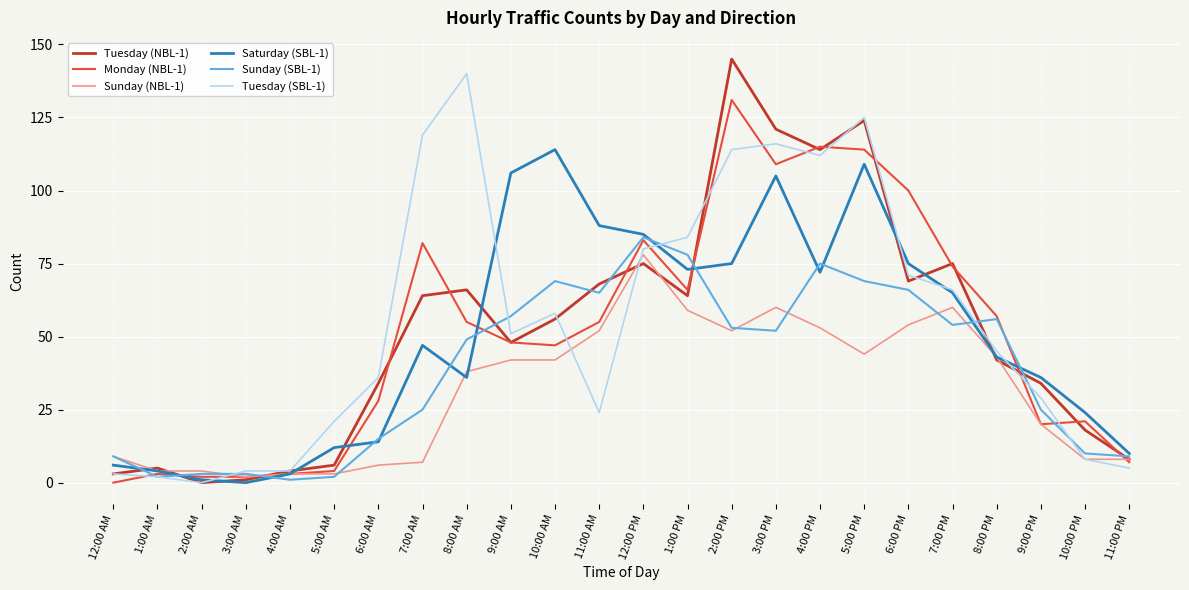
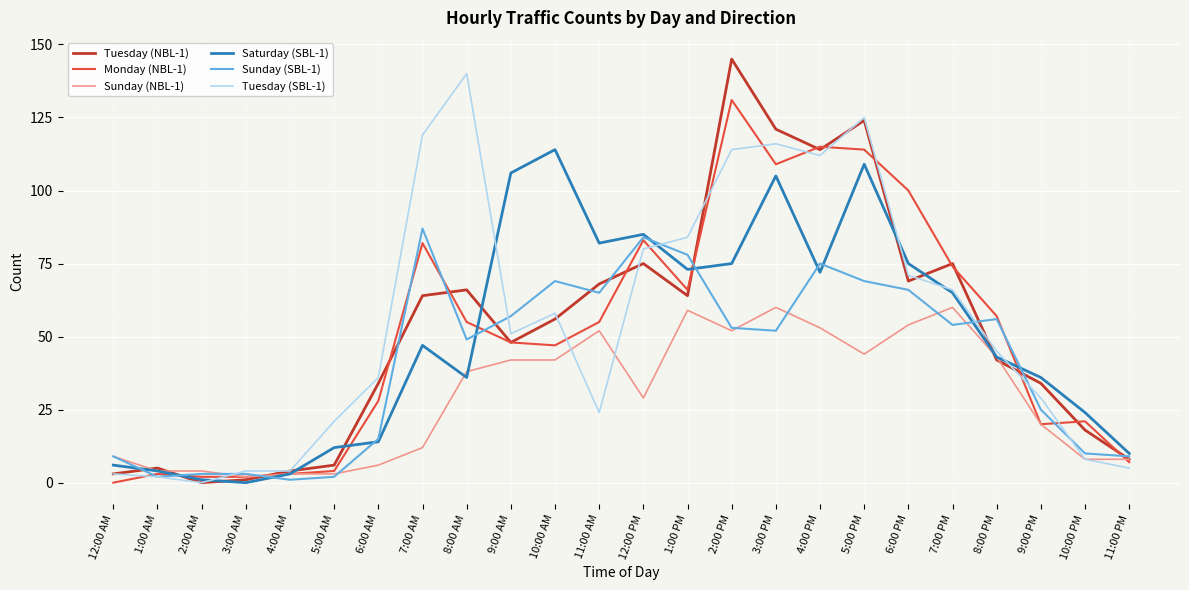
  {
    "Sunday (NBL-1)": {
      "2:00 AM": 4,
      "5:00 AM": 3,
      "6:00 AM": 6,
-     "7:00 AM": 7,
+     "7:00 AM": 12,
      "8:00 AM": 38,
      "9:00 AM": 42,
      "10:00 AM": 42,
      "11:00 AM": 52,
-     "12:00 PM": 78,
+     "12:00 PM": 29,
      "1:00 PM": 59,
      "2:00 PM": 52,
      "3:00 PM": 60,
      "4:00 PM": 53,
      "5:00 PM": 44,
      "6:00 PM": 54,
      "7:00 PM": 60
    },
    "Saturday (SBL-1)": {
      "12:00 AM": 6,
      "2:00 AM": 1,
      "3:00 AM": 0,
      "5:00 AM": 12,
      "6:00 AM": 14,
      "7:00 AM": 47,
      "8:00 AM": 36,
      "9:00 AM": 106,
      "10:00 AM": 114,
-     "11:00 AM": 88,
+     "11:00 AM": 82,
      "12:00 PM": 85,
      "1:00 PM": 73,
      "2:00 PM": 75,
      "3:00 PM": 105,
      "4:00 PM": 72,
      "5:00 PM": 109,
      "6:00 PM": 75,
      "7:00 PM": 65,
      "9:00 PM": 36,
      "10:00 PM": 24,
      "11:00 PM": 10
    },
    "Sunday (SBL-1)": {
      "2:00 AM": 3,
      "3:00 AM": 3,
      "4:00 AM": 1,
      "5:00 AM": 2,
      "6:00 AM": 15,
-     "7:00 AM": 25,
+     "7:00 AM": 87,
      "8:00 AM": 49,
      "9:00 AM": 57,
      "10:00 AM": 69,
      "11:00 AM": 65,
      "12:00 PM": 84,
      "1:00 PM": 78,
      "2:00 PM": 53,
      "3:00 PM": 52,
      "4:00 PM": 75,
      "5:00 PM": 69,
      "6:00 PM": 66,
      "7:00 PM": 54,
      "8:00 PM": 56,
      "9:00 PM": 25,
      "10:00 PM": 10,
      "11:00 PM": 9
    },
    "Tuesday (SBL-1)": {
      "3:00 AM": 4,
      "5:00 AM": 21,
      "6:00 AM": 36,
      "7:00 AM": 119,
      "8:00 AM": 140,
      "9:00 AM": 51,
      "10:00 AM": 58,
      "11:00 AM": 24,
      "12:00 PM": 80,
      "1:00 PM": 84,
      "2:00 PM": 114,
      "3:00 PM": 116,
      "4:00 PM": 112,
      "5:00 PM": 125,
      "6:00 PM": 71,
      "7:00 PM": 66,
      "8:00 PM": 45,
      "9:00 PM": 29,
      "11:00 PM": 5
    }
  }
